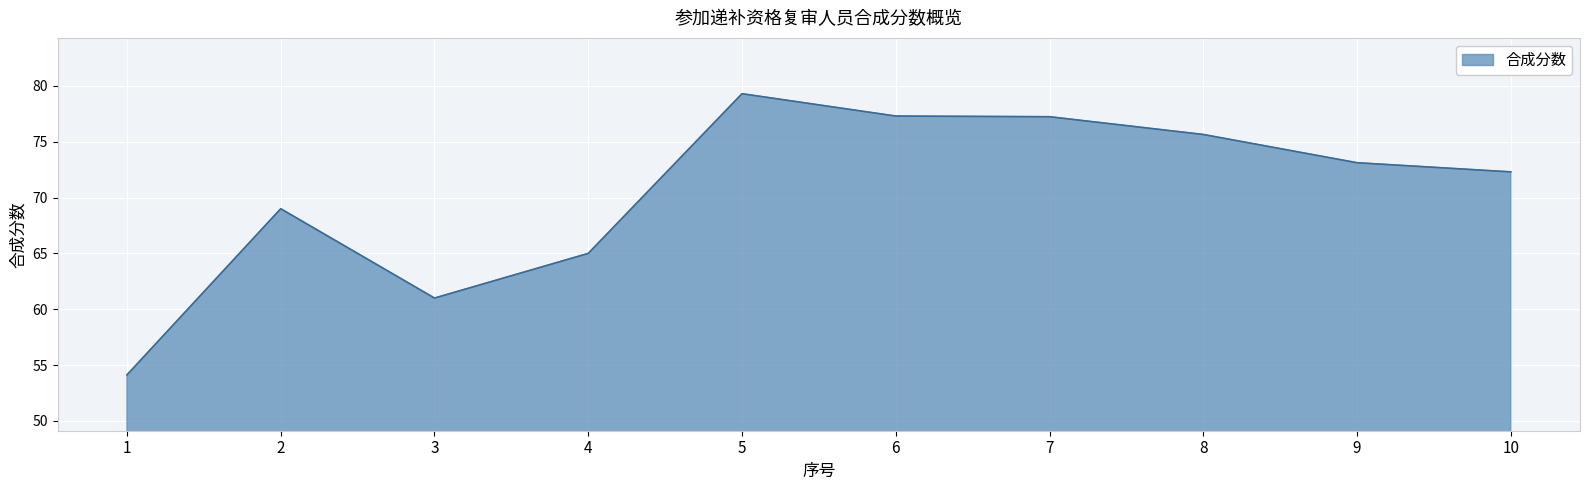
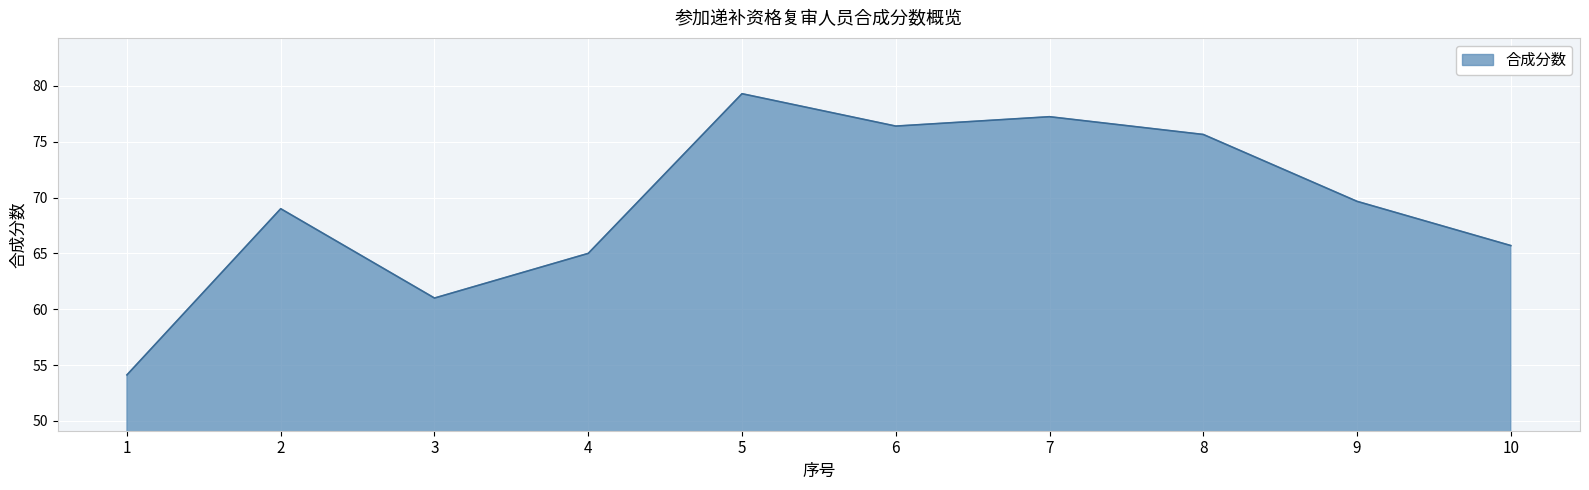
  {
    "1": 54.1,
    "2": 69.0,
    "3": 61.0,
    "4": 65.0,
    "5": 79.3,
-   "6": 77.3,
+   "6": 76.4,
    "7": 77.2,
    "8": 75.7,
-   "9": 73.1,
-   "10": 72.3
+   "9": 69.7,
+   "10": 65.7
  }
